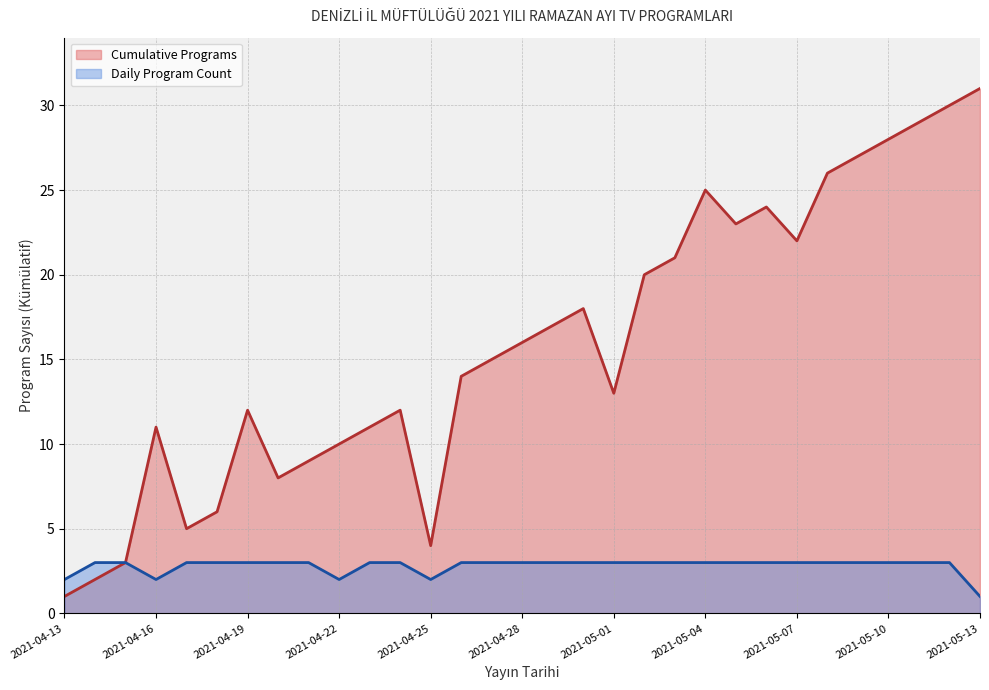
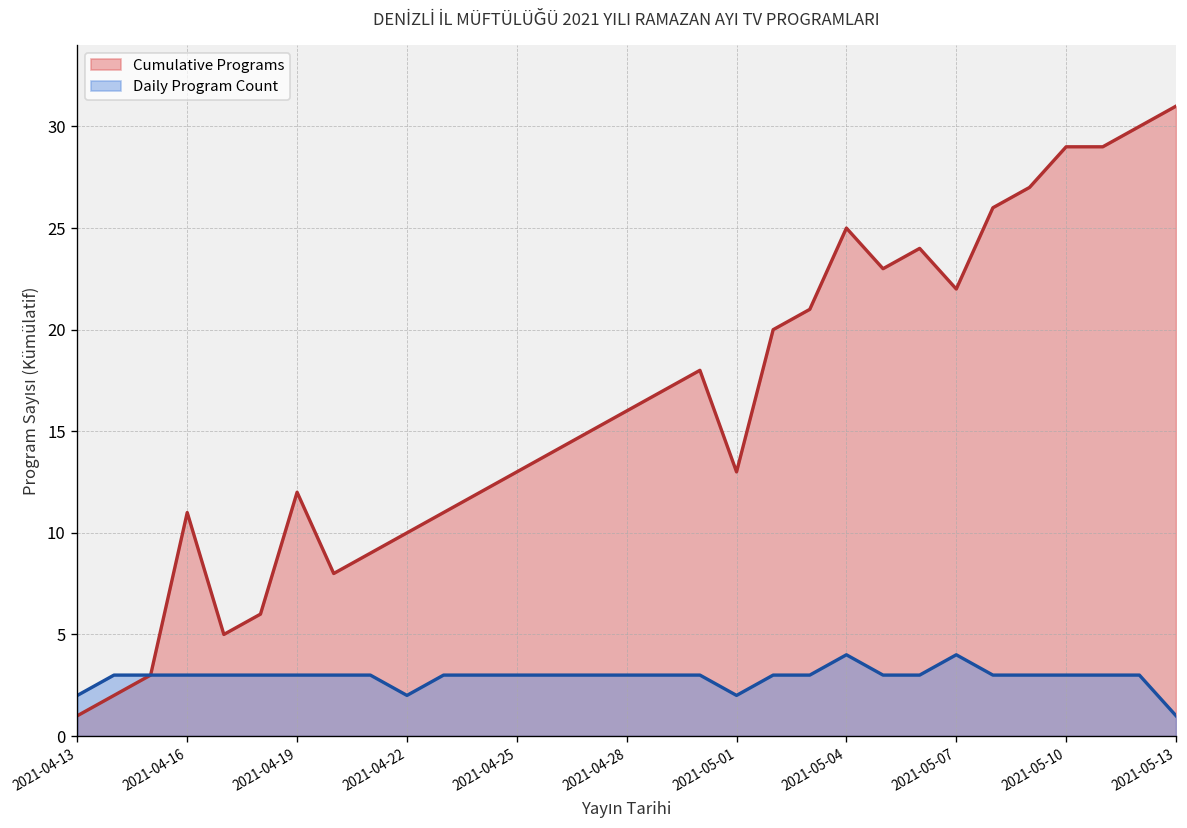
  {
    "Cumulative Programs": {
      "2021-04-13": 1,
      "2021-04-16": 11,
      "2021-04-19": 12,
      "2021-04-22": 10,
-     "2021-04-25": 4,
+     "2021-04-25": 13,
      "2021-04-28": 16,
      "2021-05-01": 13,
      "2021-05-04": 25,
      "2021-05-07": 22,
-     "2021-05-10": 28,
+     "2021-05-10": 29,
      "2021-05-13": 31
    },
    "Daily Program Count": {
      "2021-04-13": 2,
-     "2021-04-16": 2,
+     "2021-04-16": 3,
      "2021-04-19": 3,
      "2021-04-22": 2,
-     "2021-04-25": 2,
+     "2021-04-25": 3,
      "2021-04-28": 3,
-     "2021-05-01": 3,
-     "2021-05-04": 3,
-     "2021-05-07": 3,
+     "2021-05-01": 2,
+     "2021-05-04": 4,
+     "2021-05-07": 4,
      "2021-05-10": 3,
      "2021-05-13": 1
    }
  }
